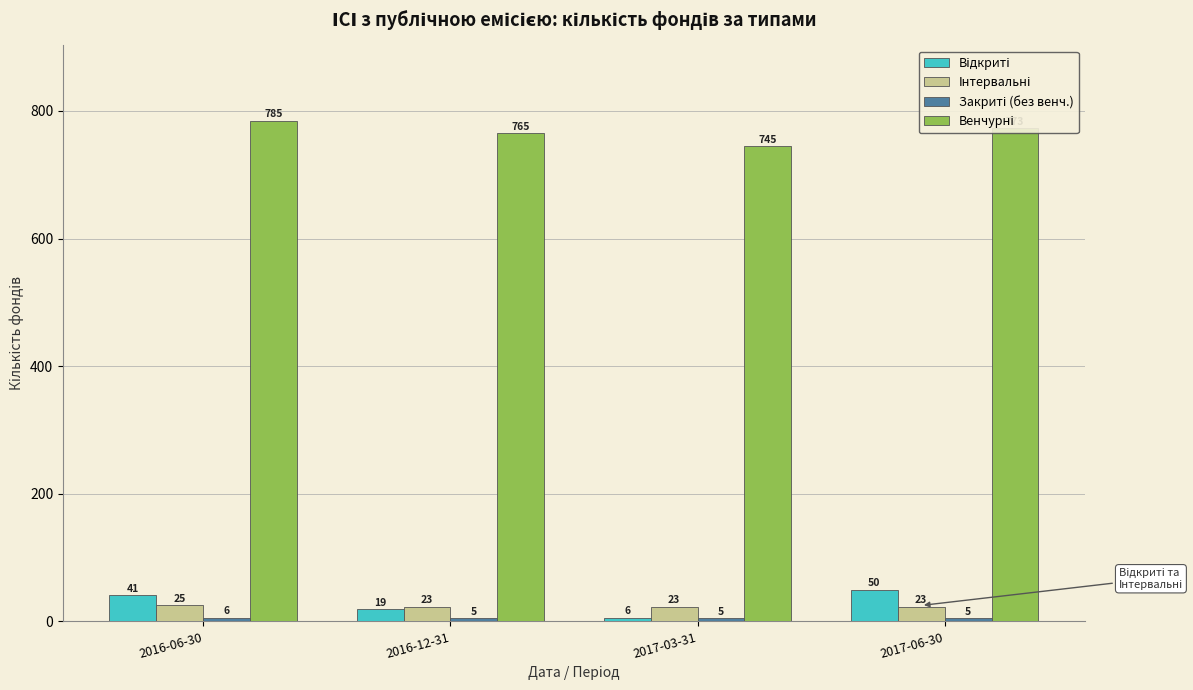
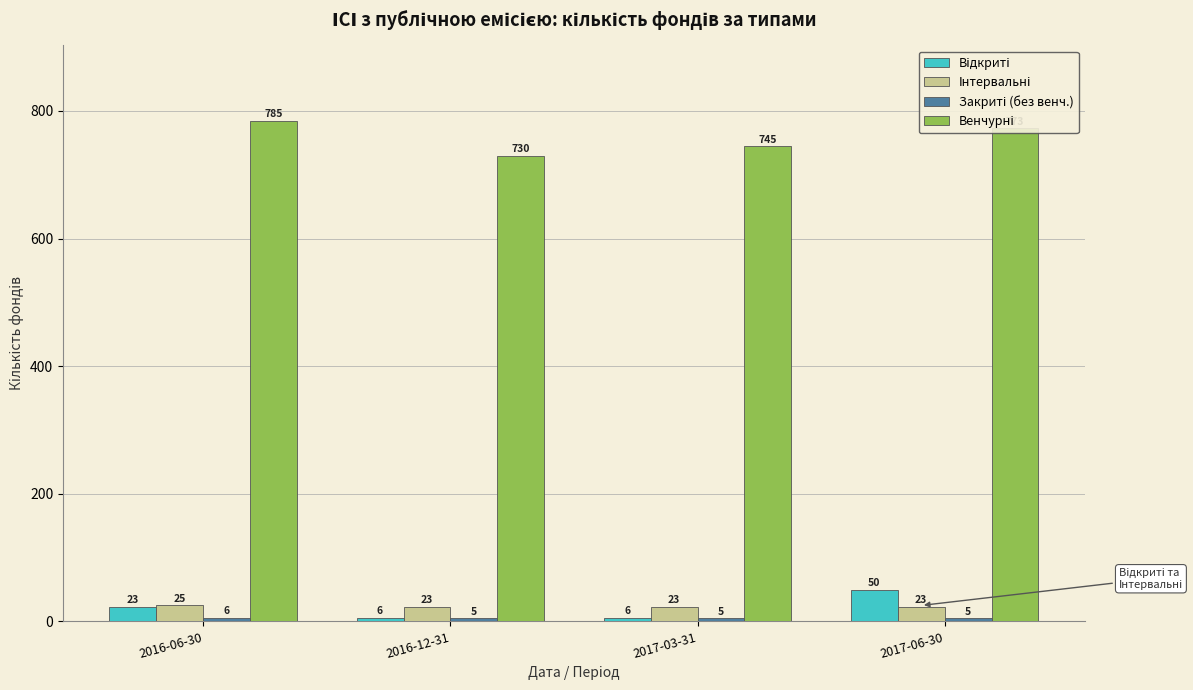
  {
    "Відкриті": {
-     "2016-06-30": 41,
-     "2016-12-31": 19,
+     "2016-06-30": 23,
+     "2016-12-31": 6,
      "2017-03-31": 6,
      "2017-06-30": 50
    },
    "Інтервальні": {
      "2016-06-30": 25,
      "2016-12-31": 23,
      "2017-03-31": 23
    },
    "Закриті (без венч.)": {
      "2016-06-30": 6,
      "2016-12-31": 5,
      "2017-03-31": 5,
      "2017-06-30": 5
    },
    "Венчурні": {
      "2016-06-30": 785,
-     "2016-12-31": 765,
+     "2016-12-31": 730,
      "2017-03-31": 745
    }
  }
